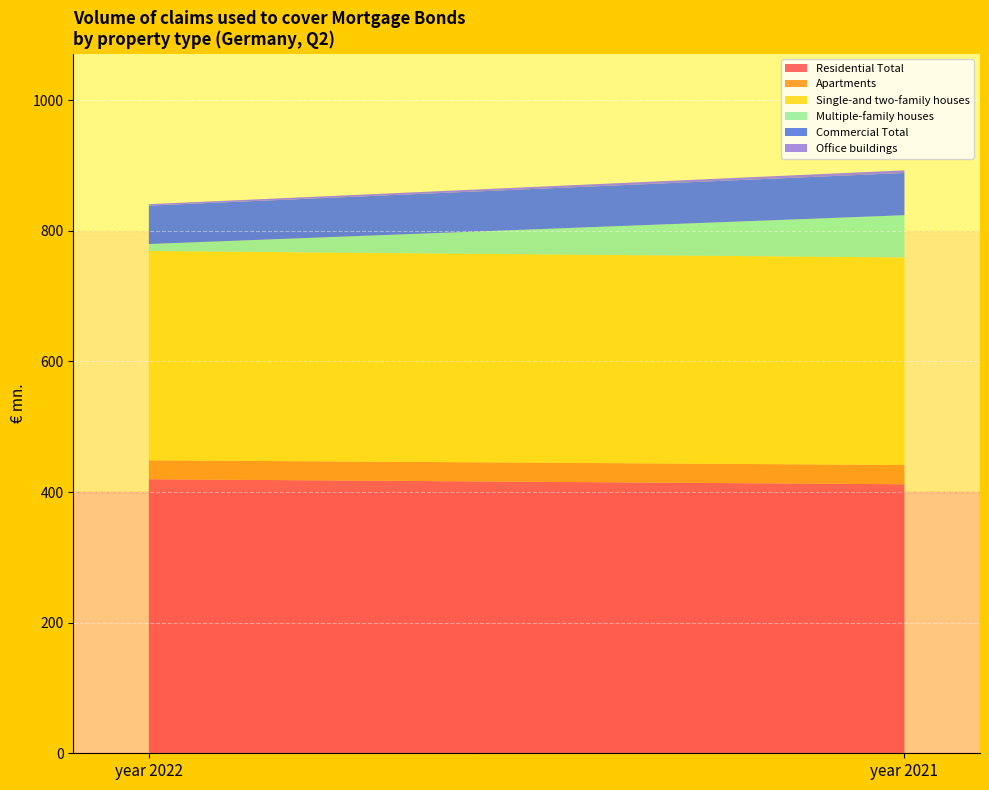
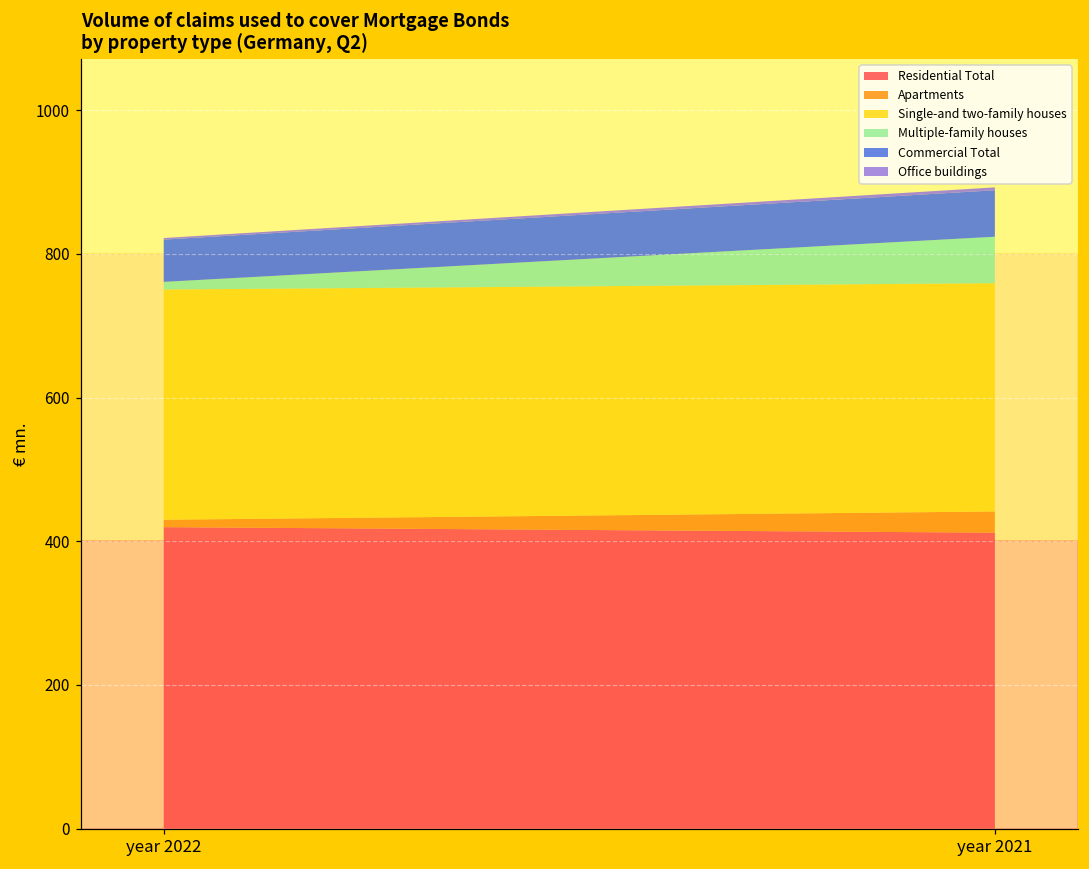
  {
    "Residential Total": {
      "year 2022": 420,
      "year 2021": 410
    },
    "Apartments": {
-     "year 2022": 30,
+     "year 2022": 10,
      "year 2021": 30
    },
    "Single-and two-family houses": {
      "year 2022": 320,
      "year 2021": 320
    },
    "Multiple-family houses": {
      "year 2022": 10,
      "year 2021": 60
    },
    "Commercial Total": {
      "year 2021": 60
    },
    "Office buildings": {
      "year 2021": 0
    }
  }
